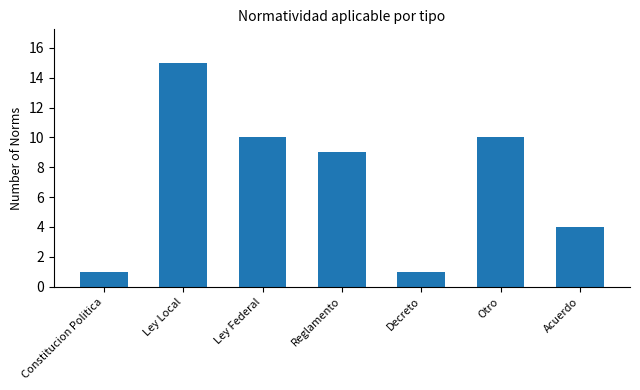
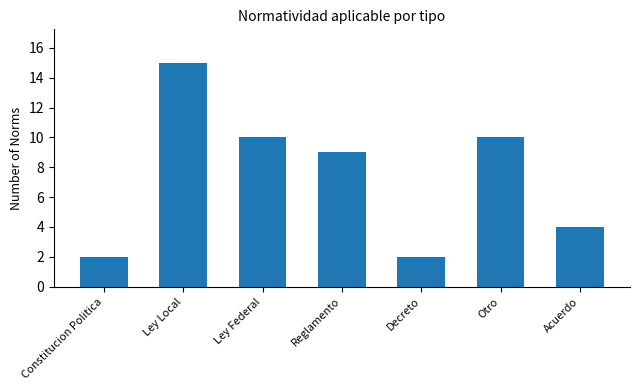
  {
-   "Constitucion Politica": 1,
+   "Constitucion Politica": 2,
    "Ley Local": 15,
    "Ley Federal": 10,
    "Reglamento": 9,
-   "Decreto": 1,
+   "Decreto": 2,
    "Otro": 10,
    "Acuerdo": 4
  }
